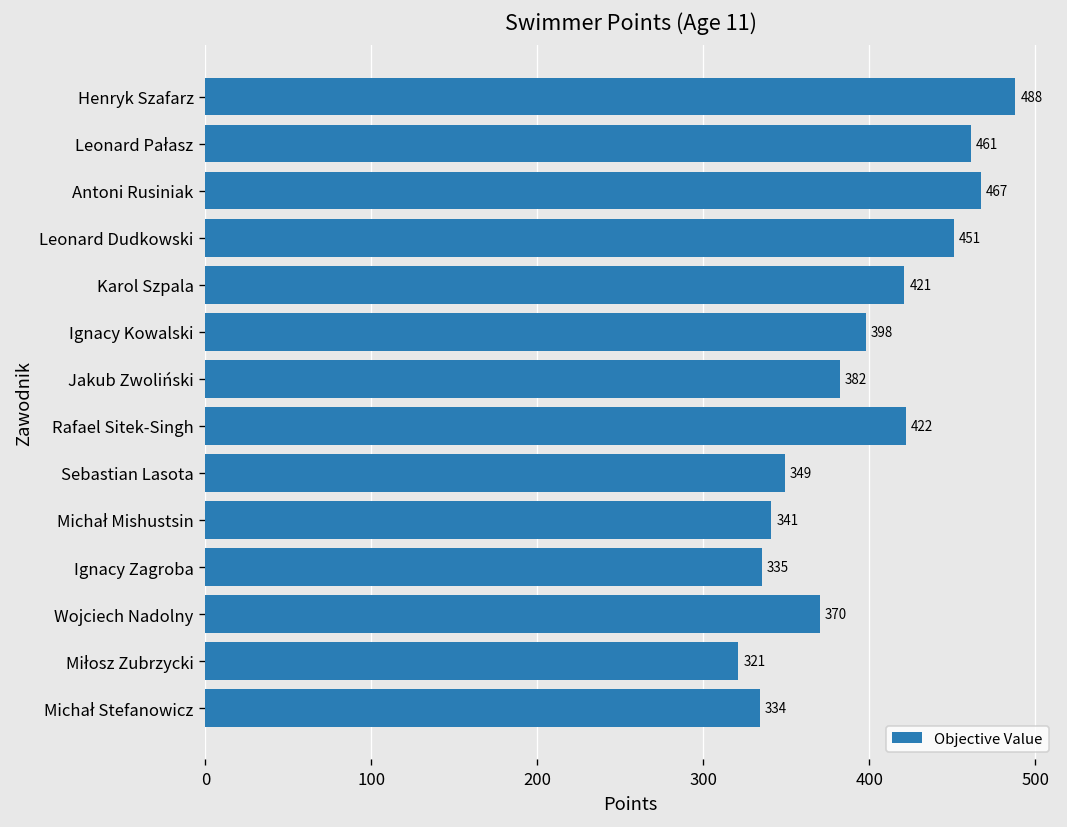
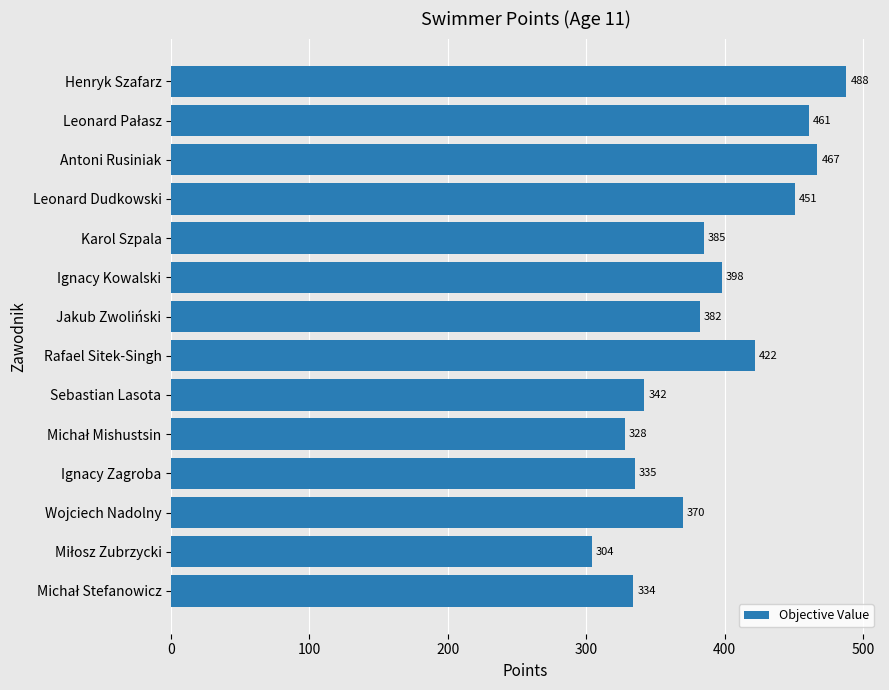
  {
    "Henryk Szafarz": 488,
    "Leonard Pałasz": 461,
    "Antoni Rusiniak": 467,
    "Leonard Dudkowski": 451,
-   "Karol Szpala": 421,
+   "Karol Szpala": 385,
    "Ignacy Kowalski": 398,
    "Jakub Zwoliński": 382,
    "Rafael Sitek-Singh": 422,
-   "Sebastian Lasota": 349,
-   "Michał Mishustsin": 341,
+   "Sebastian Lasota": 342,
+   "Michał Mishustsin": 328,
    "Ignacy Zagroba": 335,
    "Wojciech Nadolny": 370,
-   "Miłosz Zubrzycki": 321,
+   "Miłosz Zubrzycki": 304,
    "Michał Stefanowicz": 334
  }
